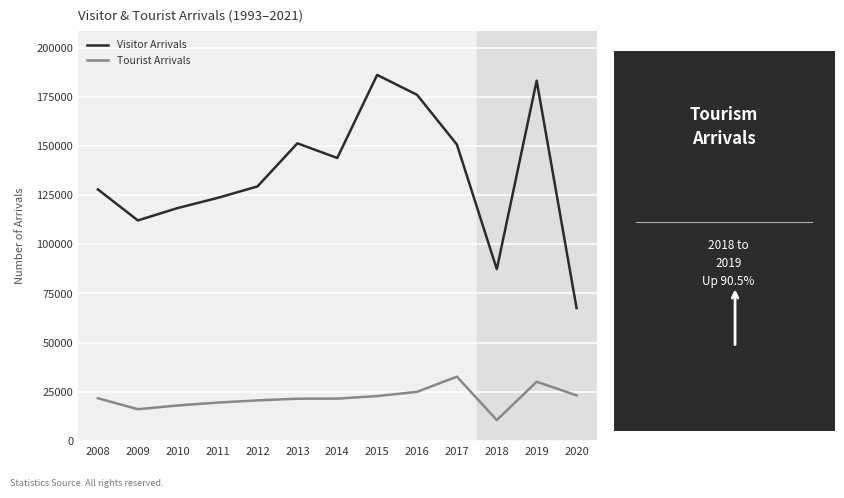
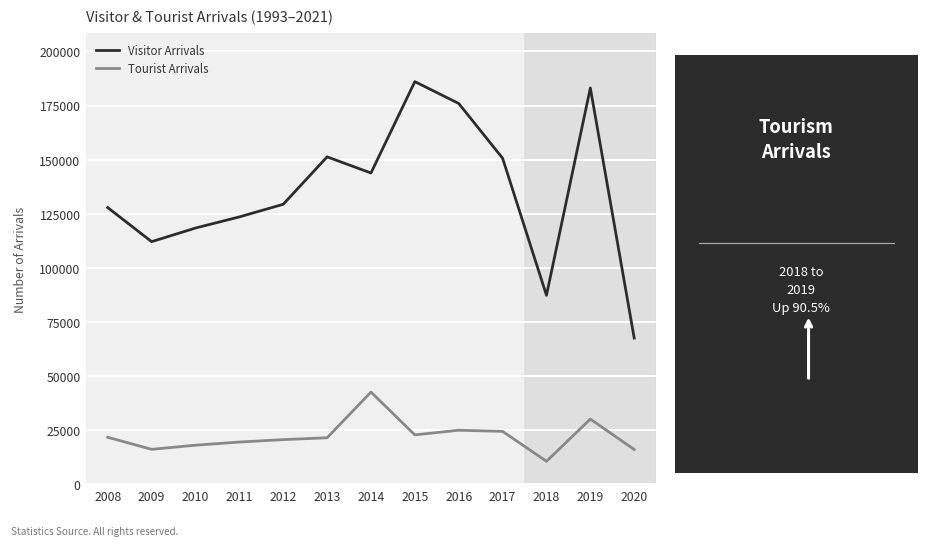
  {
    "Visitor & Tourist Arrivals (1993–2021)": {
      "Visitor Arrivals": {
        "2008": 128000,
        "2009": 112000,
        "2010": 118000,
        "2011": 124000,
        "2012": 129000,
        "2013": 151000,
        "2014": 144000,
        "2015": 186000,
        "2016": 176000,
        "2017": 151000,
        "2018": 87000,
        "2019": 183000,
        "2020": 68000
      },
      "Tourist Arrivals": {
        "2008": 22000,
        "2009": 16000,
        "2010": 18000,
        "2011": 20000,
        "2012": 21000,
        "2013": 22000,
-       "2014": 22000,
+       "2014": 43000,
        "2015": 23000,
        "2016": 25000,
-       "2017": 33000,
+       "2017": 24000,
        "2018": 11000,
        "2019": 30000,
-       "2020": 23000
+       "2020": 16000
      }
    }
  }
